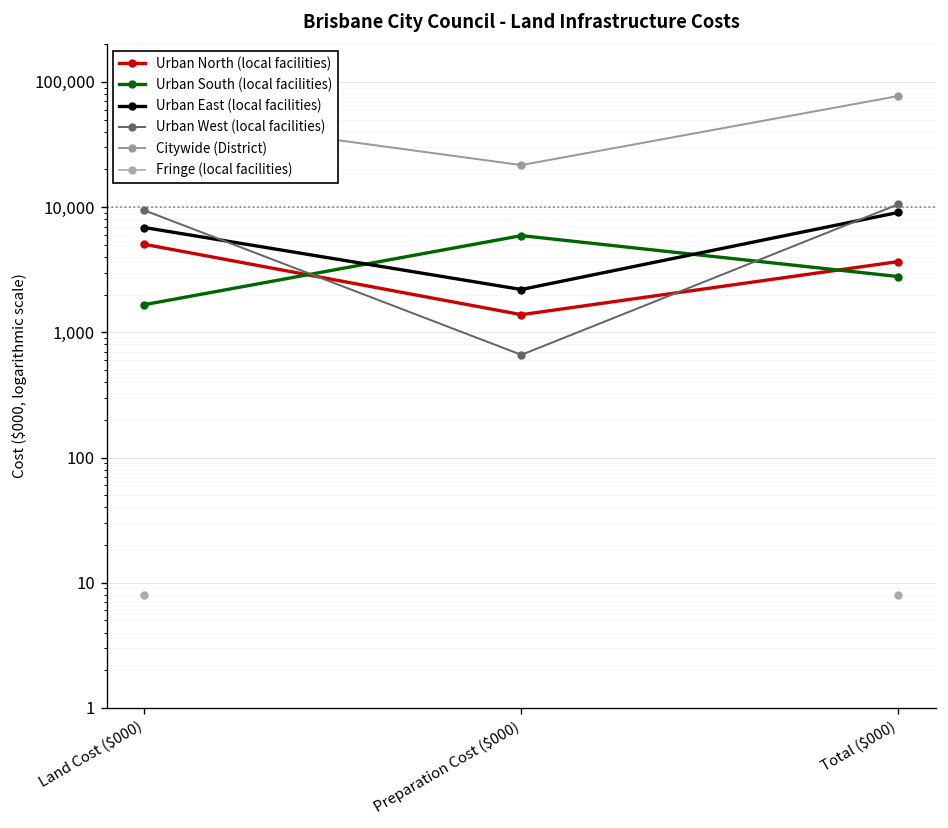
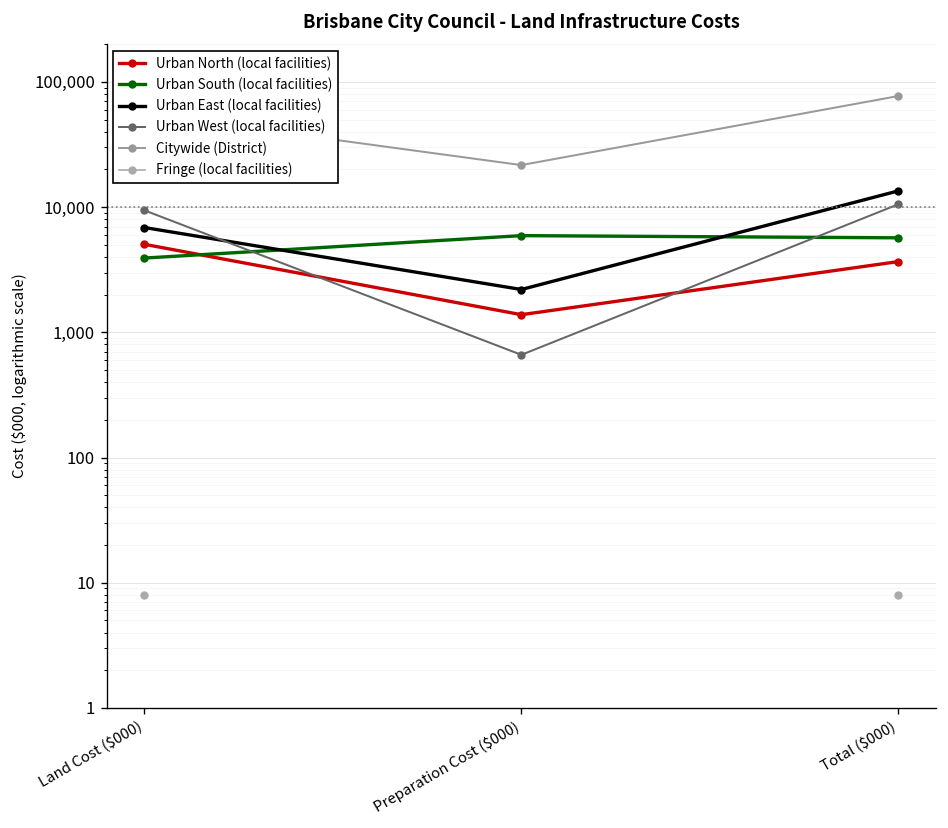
  {
    "Urban North (local facilities)": {
      "Land Cost ($000)": "5,000",
      "Preparation Cost ($000)": "1,400",
      "Total ($000)": "3,700"
    },
    "Urban South (local facilities)": {
-     "Land Cost ($000)": "1,700",
+     "Land Cost ($000)": "3,900",
      "Preparation Cost ($000)": "6,000",
-     "Total ($000)": "2,800"
+     "Total ($000)": "6,000"
    },
    "Urban East (local facilities)": {
      "Land Cost ($000)": "7,000",
      "Preparation Cost ($000)": "2,200",
-     "Total ($000)": "9,000"
+     "Total ($000)": "13,000"
    },
    "Urban West (local facilities)": {
      "Land Cost ($000)": "9,000",
      "Preparation Cost ($000)": "700",
      "Total ($000)": "11,000"
    }
  }
